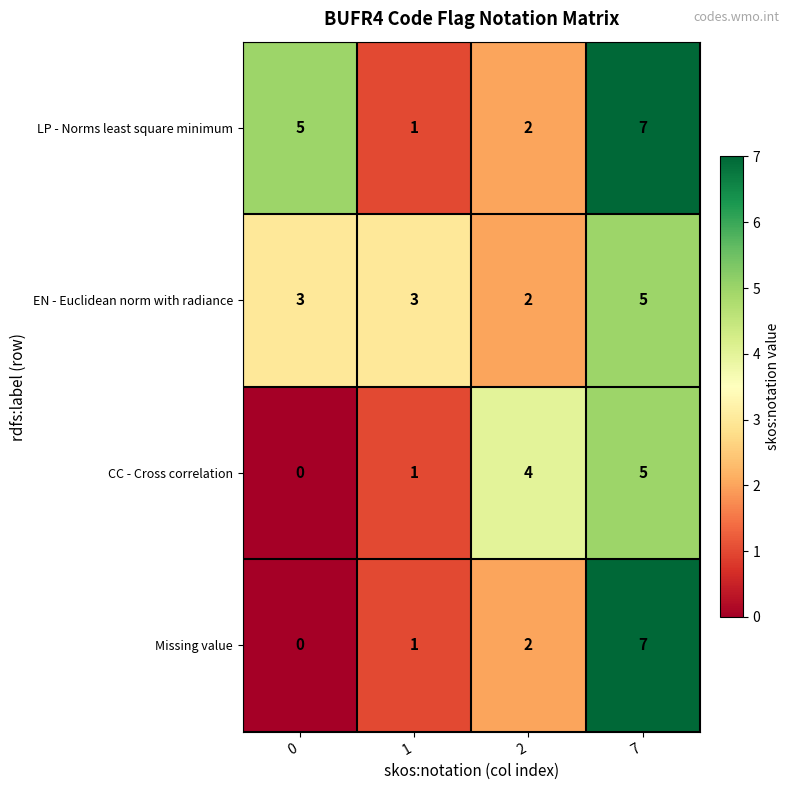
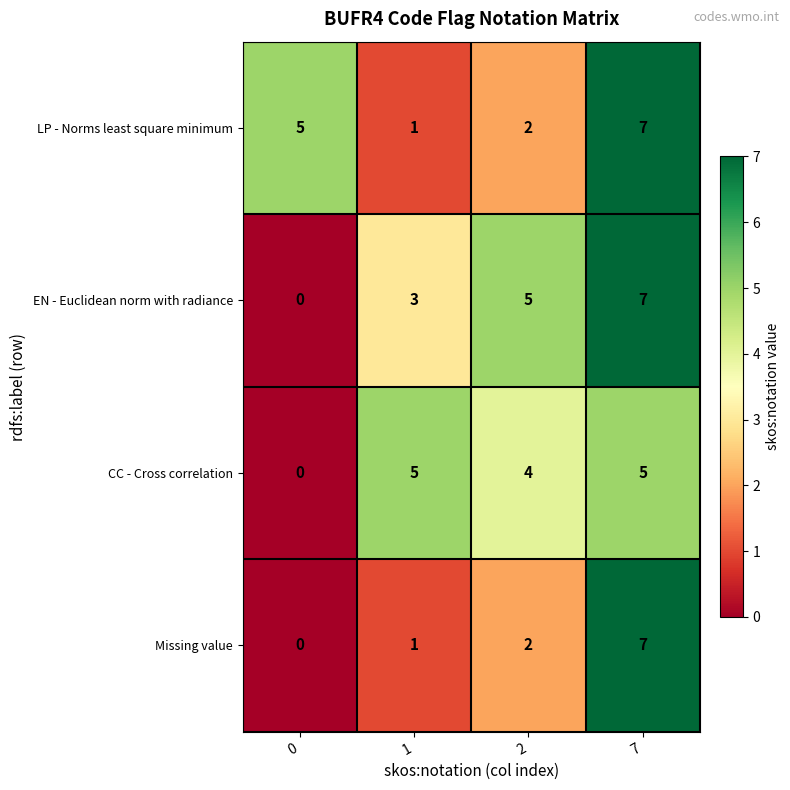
  {
    "LP - Norms least square minimum": {
      "0": 5,
      "1": 1,
      "2": 2,
      "7": 7
    },
    "EN - Euclidean norm with radiance": {
-     "0": 3,
+     "0": 0,
      "1": 3,
-     "2": 2,
-     "7": 5
+     "2": 5,
+     "7": 7
    },
    "CC - Cross correlation": {
      "0": 0,
-     "1": 1,
+     "1": 5,
      "2": 4,
      "7": 5
    },
    "Missing value": {
      "0": 0,
      "1": 1,
      "2": 2,
      "7": 7
    }
  }
